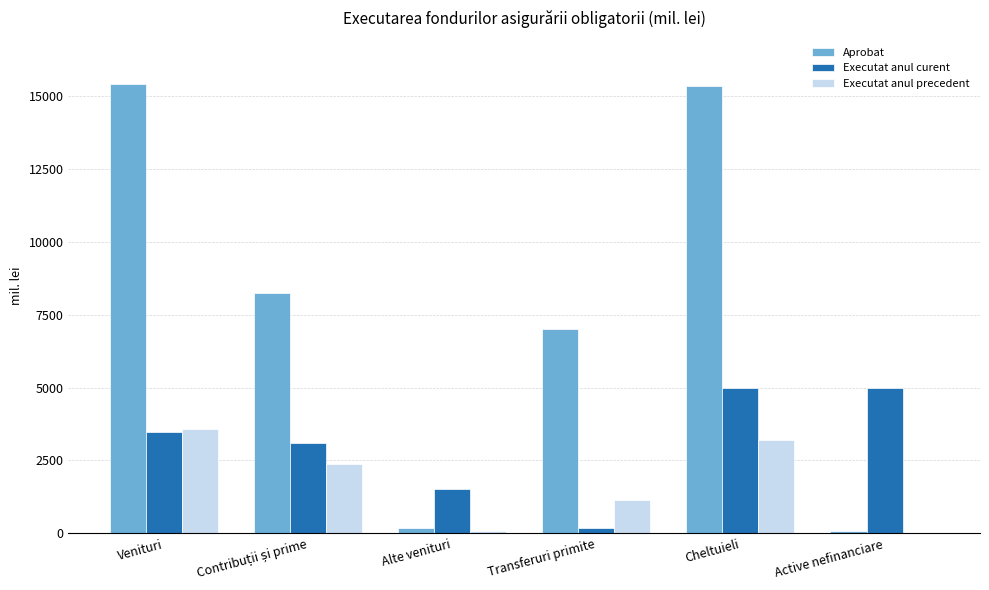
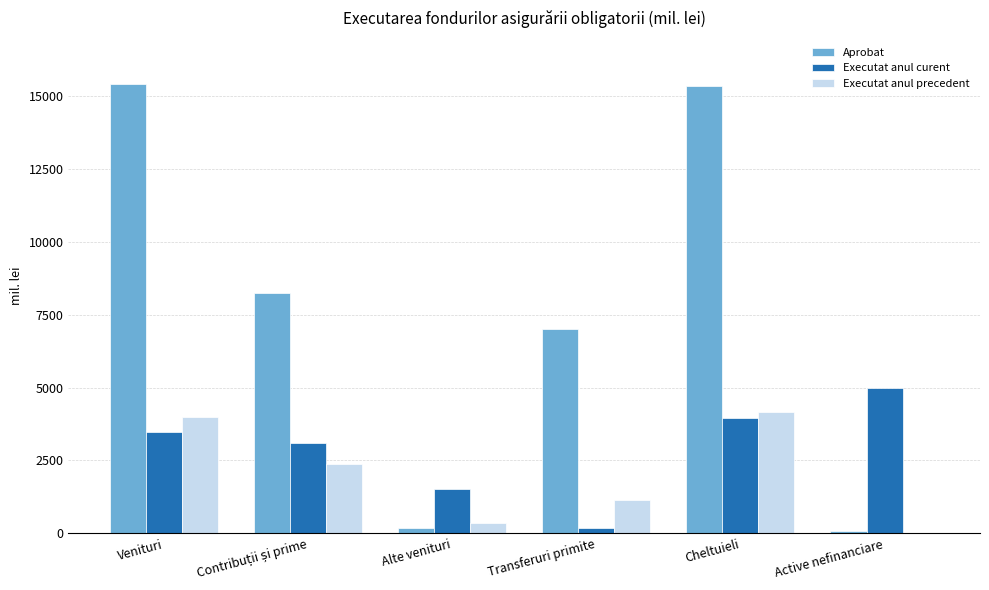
  {
    "Aprobat": {
      "Venituri": 15400,
      "Contribuții și prime": 8200,
      "Alte venituri": 200,
      "Transferuri primite": 7000,
      "Cheltuieli": 15300
    },
    "Executat anul curent": {
      "Venituri": 3500,
      "Contribuții și prime": 3100,
      "Alte venituri": 1500,
      "Transferuri primite": 200,
-     "Cheltuieli": 5000,
+     "Cheltuieli": 4000,
      "Active nefinanciare": 5000
    },
    "Executat anul precedent": {
-     "Venituri": 3600,
+     "Venituri": 4000,
      "Contribuții și prime": 2400,
-     "Alte venituri": 100,
+     "Alte venituri": 400,
      "Transferuri primite": 1100,
-     "Cheltuieli": 3200
+     "Cheltuieli": 4200
    }
  }
